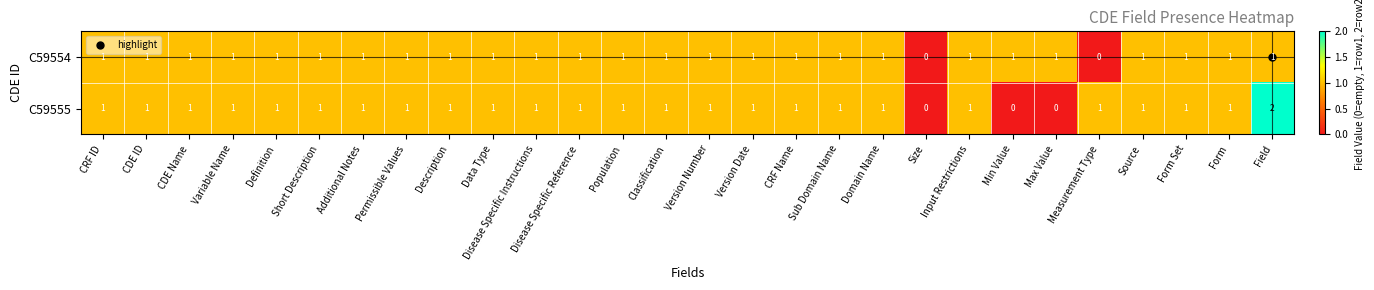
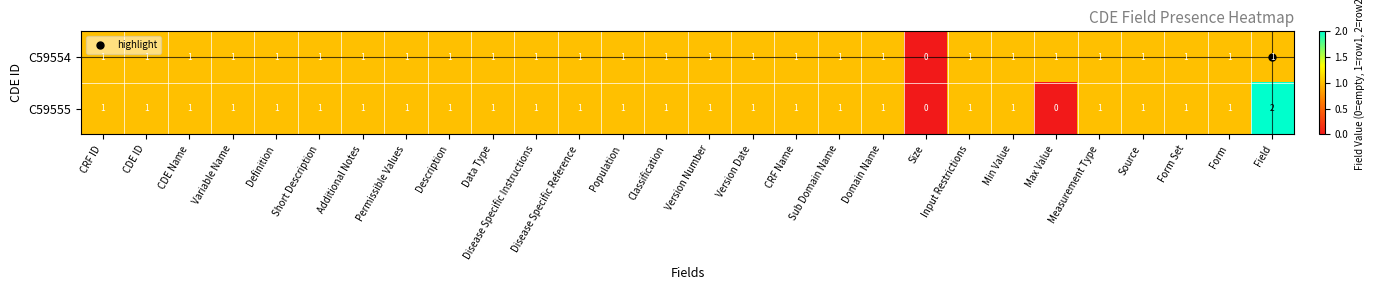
  {
    "C59554": {
      "CDE Name": 1,
      "Variable Name": 1,
      "Definition": 1,
      "Short Description": 1,
      "Additional Notes": 1,
      "Permissible Values": 1,
      "Description": 1,
      "Data Type": 1,
      "Disease Specific Instructions": 1,
      "Disease Specific Reference": 1,
      "Population": 1,
      "Classification": 1,
      "Version Number": 1,
      "Version Date": 1,
      "CRF Name": 1,
      "Sub Domain Name": 1,
      "Domain Name": 1,
      "Size": 0,
      "Input Restrictions": 1,
      "Min Value": 1,
      "Max Value": 1,
-     "Measurement Type": 0,
+     "Measurement Type": 1,
      "Source": 1,
      "Form Set": 1,
      "Form": 1
    },
    "C59555": {
      "CRF ID": 1,
      "CDE ID": 1,
      "CDE Name": 1,
      "Variable Name": 1,
      "Definition": 1,
      "Short Description": 1,
      "Additional Notes": 1,
      "Permissible Values": 1,
      "Description": 1,
      "Data Type": 1,
      "Disease Specific Instructions": 1,
      "Disease Specific Reference": 1,
      "Population": 1,
      "Classification": 1,
      "Version Number": 1,
      "Version Date": 1,
      "CRF Name": 1,
      "Sub Domain Name": 1,
      "Domain Name": 1,
      "Size": 0,
      "Input Restrictions": 1,
-     "Min Value": 0,
+     "Min Value": 1,
      "Max Value": 0,
      "Measurement Type": 1,
      "Source": 1,
      "Form Set": 1,
      "Form": 1,
      "Field": 2
    }
  }
